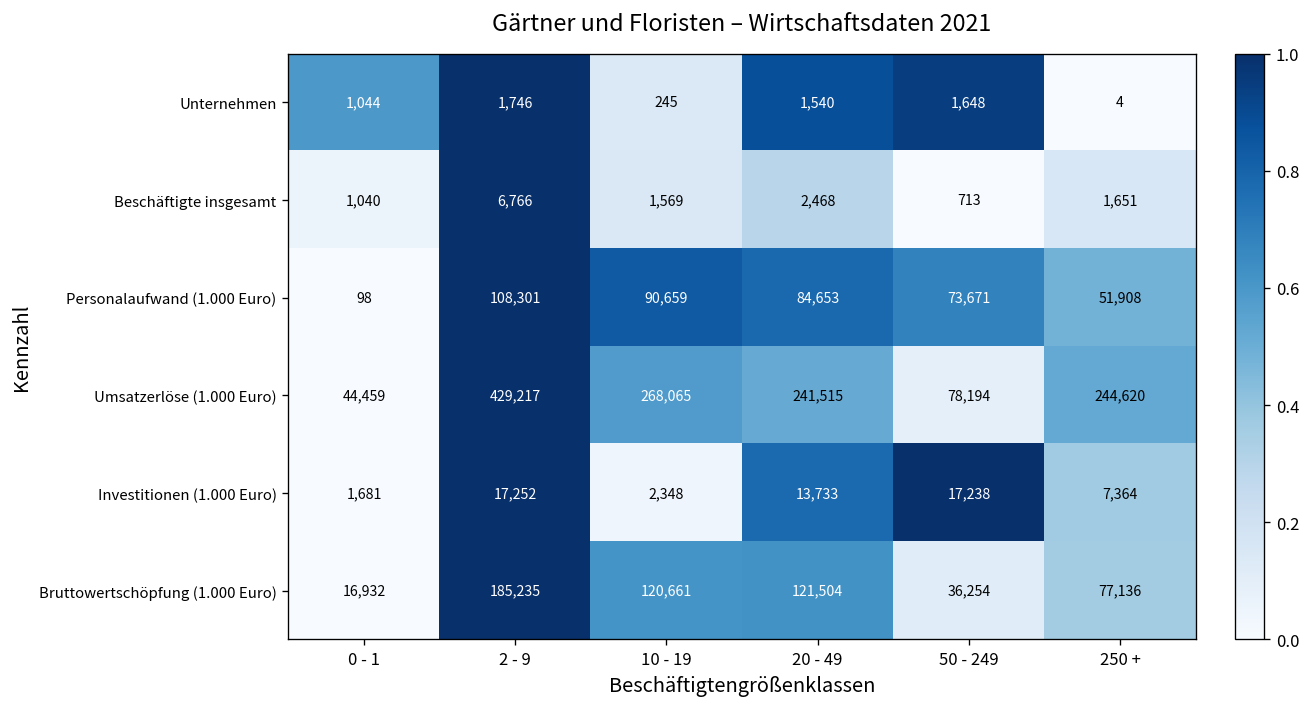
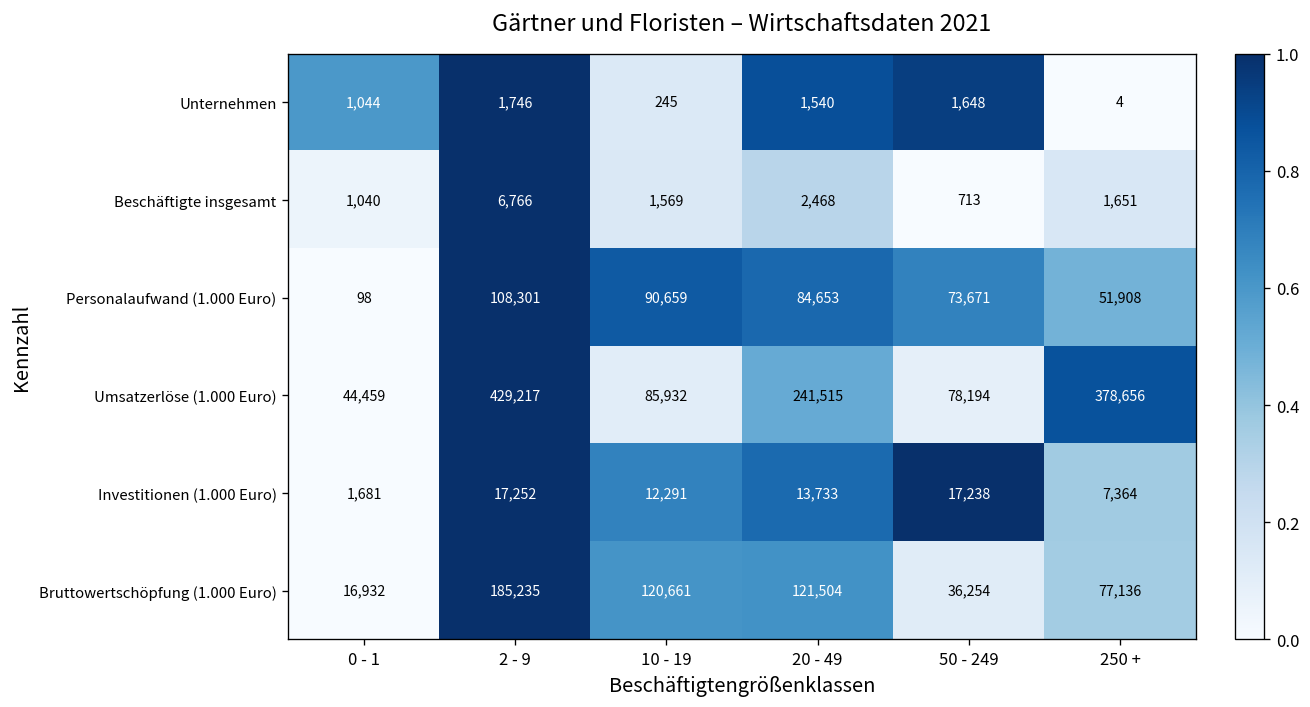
  {
    "Unternehmen": {
      "0 - 1": "1,044",
      "2 - 9": "1,746",
      "10 - 19": "245",
      "20 - 49": "1,540",
      "50 - 249": "1,648",
      "250 +": "4"
    },
    "Beschäftigte insgesamt": {
      "0 - 1": "1,040",
      "2 - 9": "6,766",
      "10 - 19": "1,569",
      "20 - 49": "2,468",
      "50 - 249": "713",
      "250 +": "1,651"
    },
    "Personalaufwand (1.000 Euro)": {
      "0 - 1": "98",
      "2 - 9": "108,301",
      "10 - 19": "90,659",
      "20 - 49": "84,653",
      "50 - 249": "73,671",
      "250 +": "51,908"
    },
    "Umsatzerlöse (1.000 Euro)": {
      "0 - 1": "44,459",
      "2 - 9": "429,217",
-     "10 - 19": "268,065",
+     "10 - 19": "85,932",
      "20 - 49": "241,515",
      "50 - 249": "78,194",
-     "250 +": "244,620"
+     "250 +": "378,656"
    },
    "Investitionen (1.000 Euro)": {
      "0 - 1": "1,681",
      "2 - 9": "17,252",
-     "10 - 19": "2,348",
+     "10 - 19": "12,291",
      "20 - 49": "13,733",
      "50 - 249": "17,238",
      "250 +": "7,364"
    },
    "Bruttowertschöpfung (1.000 Euro)": {
      "0 - 1": "16,932",
      "2 - 9": "185,235",
      "10 - 19": "120,661",
      "20 - 49": "121,504",
      "50 - 249": "36,254",
      "250 +": "77,136"
    }
  }
